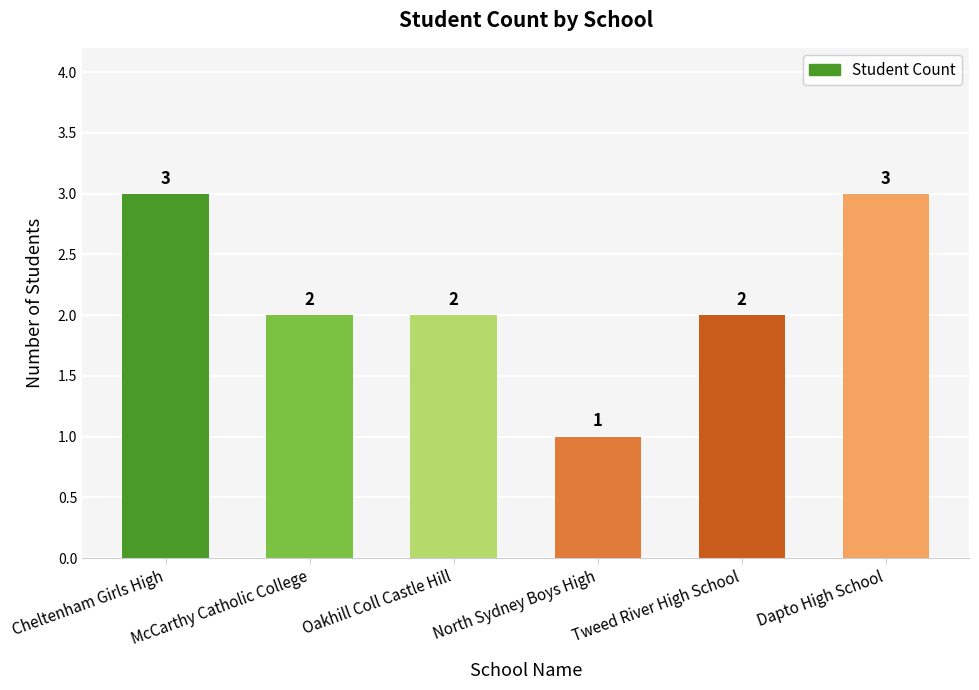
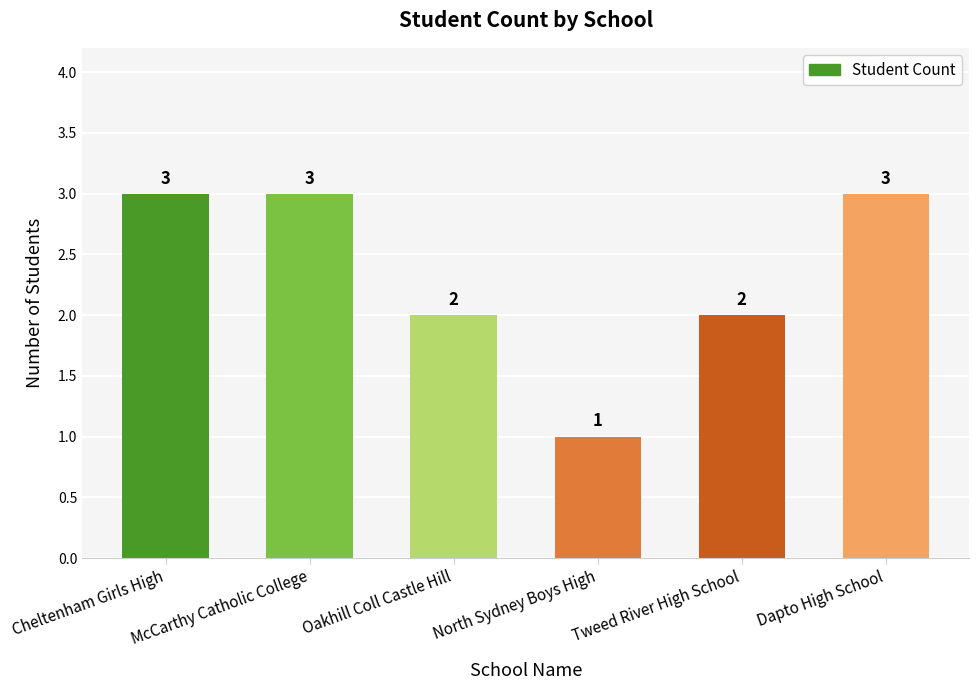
  {
    "Cheltenham Girls High": 3,
-   "McCarthy Catholic College": 2,
+   "McCarthy Catholic College": 3,
    "Oakhill Coll Castle Hill": 2,
    "North Sydney Boys High": 1,
    "Tweed River High School": 2,
    "Dapto High School": 3
  }
